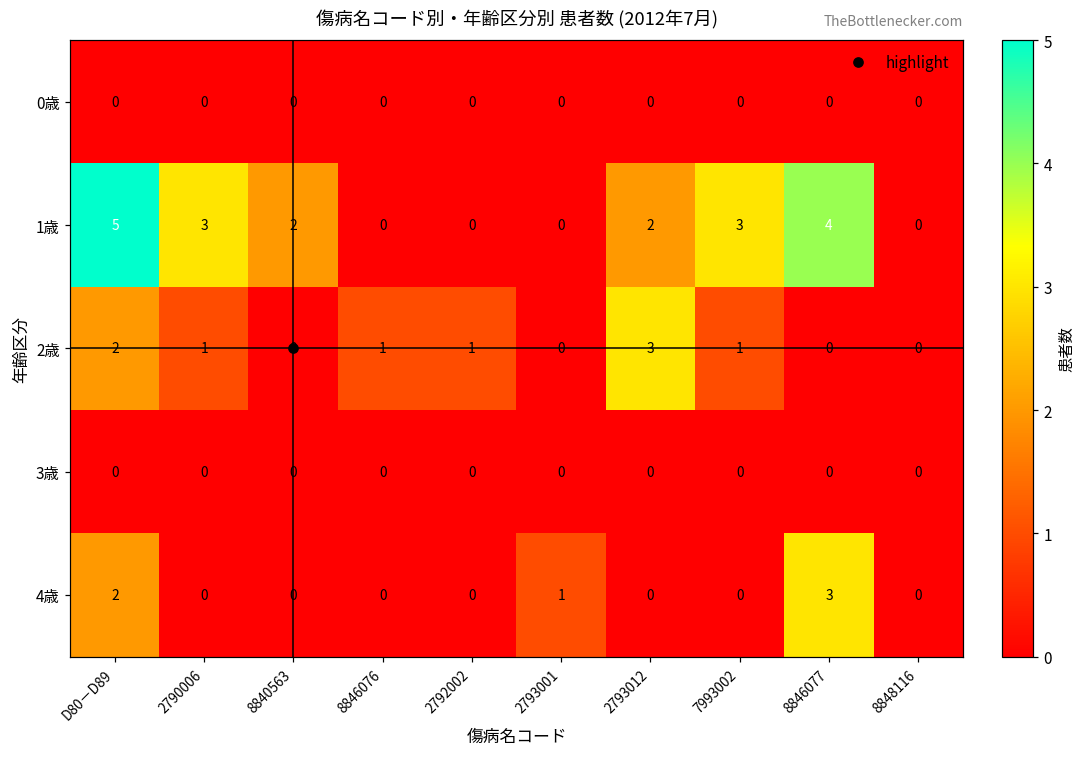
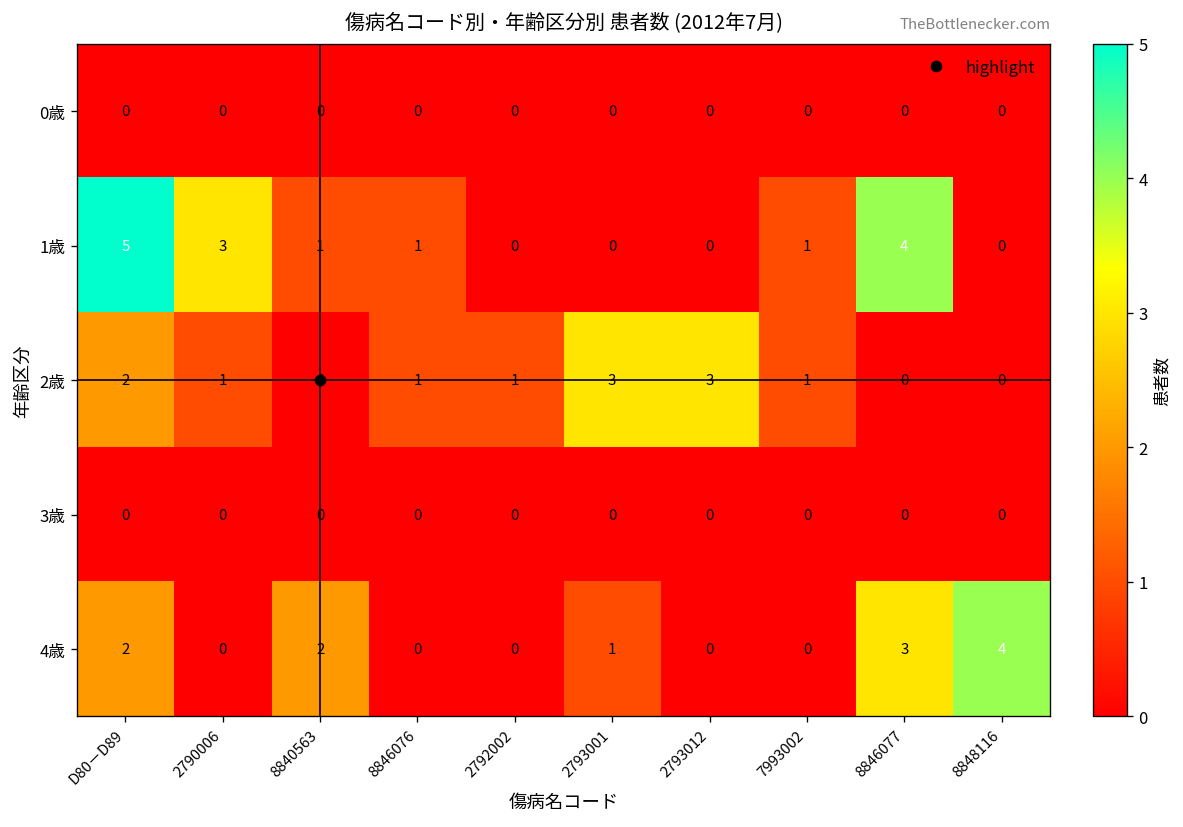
  {
    "0歳": {
      "D80－D89": 0,
      "2790006": 0,
      "8840563": 0,
      "8846076": 0,
      "2792002": 0,
      "2793001": 0,
      "2793012": 0,
      "7993002": 0,
      "8846077": 0,
      "8848116": 0
    },
    "1歳": {
      "D80－D89": 5,
      "2790006": 3,
-     "8840563": 2,
-     "8846076": 0,
+     "8840563": 1,
+     "8846076": 1,
      "2792002": 0,
      "2793001": 0,
-     "2793012": 2,
-     "7993002": 3,
+     "2793012": 0,
+     "7993002": 1,
      "8846077": 4,
      "8848116": 0
    },
    "2歳": {
      "D80－D89": 2,
      "2790006": 1,
      "8846076": 1,
      "2792002": 1,
-     "2793001": 0,
+     "2793001": 3,
      "2793012": 3,
      "7993002": 1,
      "8846077": 0,
      "8848116": 0
    },
    "3歳": {
      "D80－D89": 0,
      "2790006": 0,
      "8840563": 0,
      "8846076": 0,
      "2792002": 0,
      "2793001": 0,
      "2793012": 0,
      "7993002": 0,
      "8846077": 0,
      "8848116": 0
    },
    "4歳": {
      "D80－D89": 2,
      "2790006": 0,
-     "8840563": 0,
+     "8840563": 2,
      "8846076": 0,
      "2792002": 0,
      "2793001": 1,
      "2793012": 0,
      "7993002": 0,
      "8846077": 3,
-     "8848116": 0
+     "8848116": 4
    }
  }
